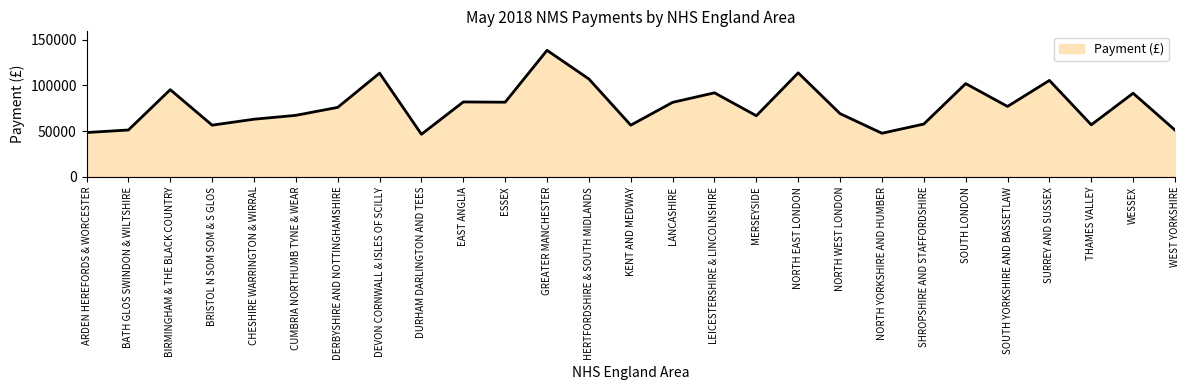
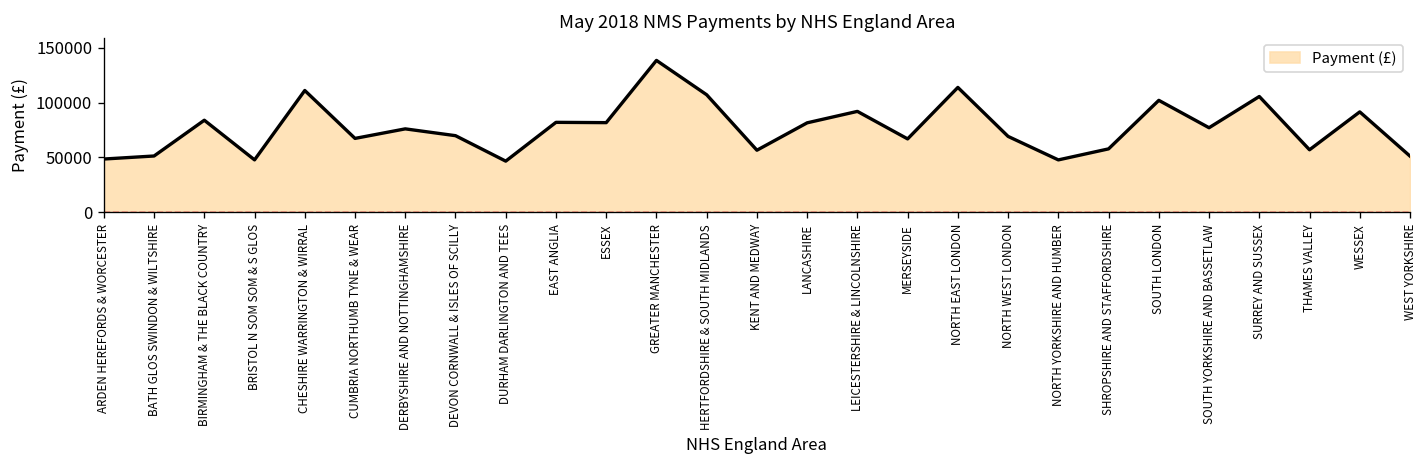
  {
    "ARDEN HEREFORDS & WORCESTER": 50000,
    "BATH GLOS SWINDON & WILTSHIRE": 50000,
-   "BIRMINGHAM & THE BLACK COUNTRY": 100000,
-   "BRISTOL N SOM SOM & S GLOS": 60000,
-   "CHESHIRE WARRINGTON & WIRRAL": 60000,
+   "BIRMINGHAM & THE BLACK COUNTRY": 80000,
+   "BRISTOL N SOM SOM & S GLOS": 50000,
+   "CHESHIRE WARRINGTON & WIRRAL": 110000,
    "CUMBRIA NORTHUMB TYNE & WEAR": 70000,
    "DERBYSHIRE AND NOTTINGHAMSHIRE": 80000,
-   "DEVON CORNWALL & ISLES OF SCILLY": 110000,
+   "DEVON CORNWALL & ISLES OF SCILLY": 70000,
    "DURHAM DARLINGTON AND TEES": 50000,
    "EAST ANGLIA": 80000,
    "ESSEX": 80000,
    "GREATER MANCHESTER": 140000,
    "HERTFORDSHIRE & SOUTH MIDLANDS": 110000,
    "KENT AND MEDWAY": 60000,
    "LANCASHIRE": 80000,
    "LEICESTERSHIRE & LINCOLNSHIRE": 90000,
    "MERSEYSIDE": 70000,
    "NORTH EAST LONDON": 110000,
    "NORTH WEST LONDON": 70000,
    "NORTH YORKSHIRE AND HUMBER": 50000,
    "SHROPSHIRE AND STAFFORDSHIRE": 60000,
    "SOUTH LONDON": 100000,
    "SOUTH YORKSHIRE AND BASSETLAW": 80000,
    "SURREY AND SUSSEX": 110000,
    "THAMES VALLEY": 60000,
    "WESSEX": 90000,
    "WEST YORKSHIRE": 50000
  }
